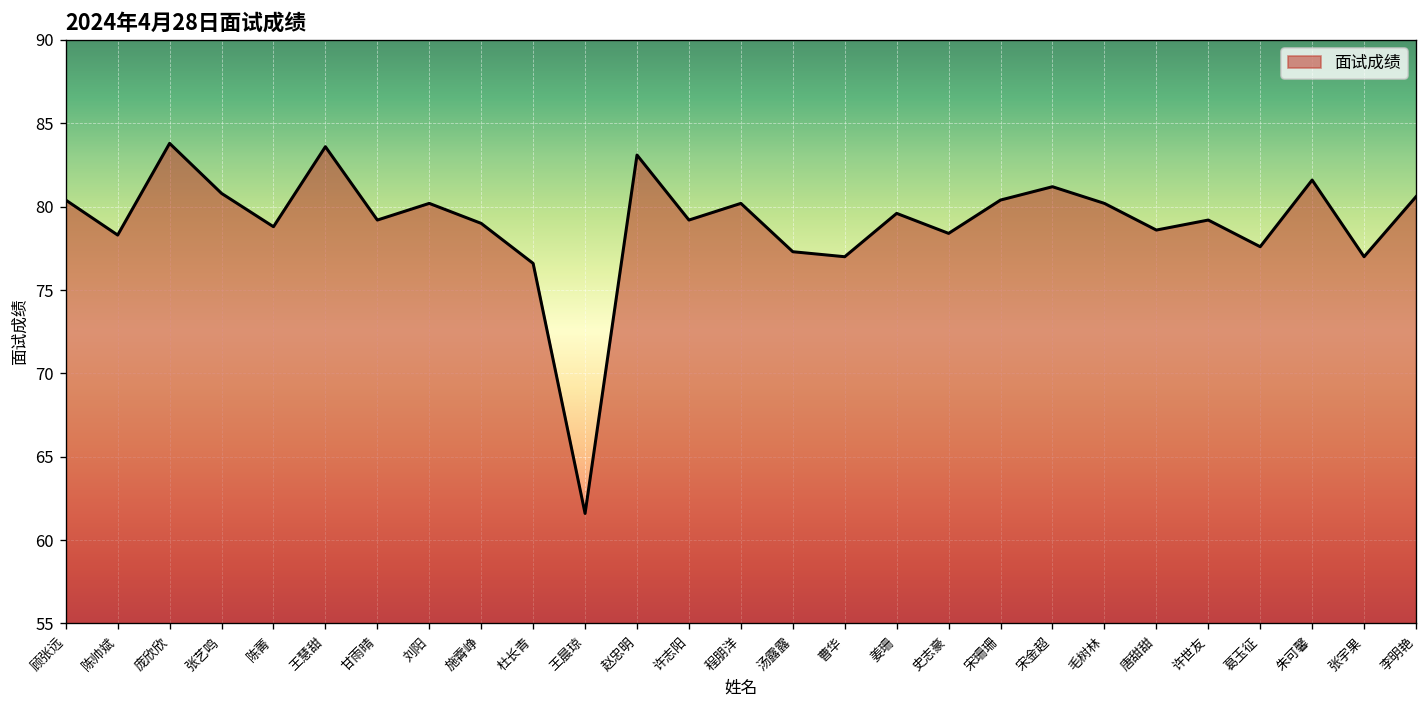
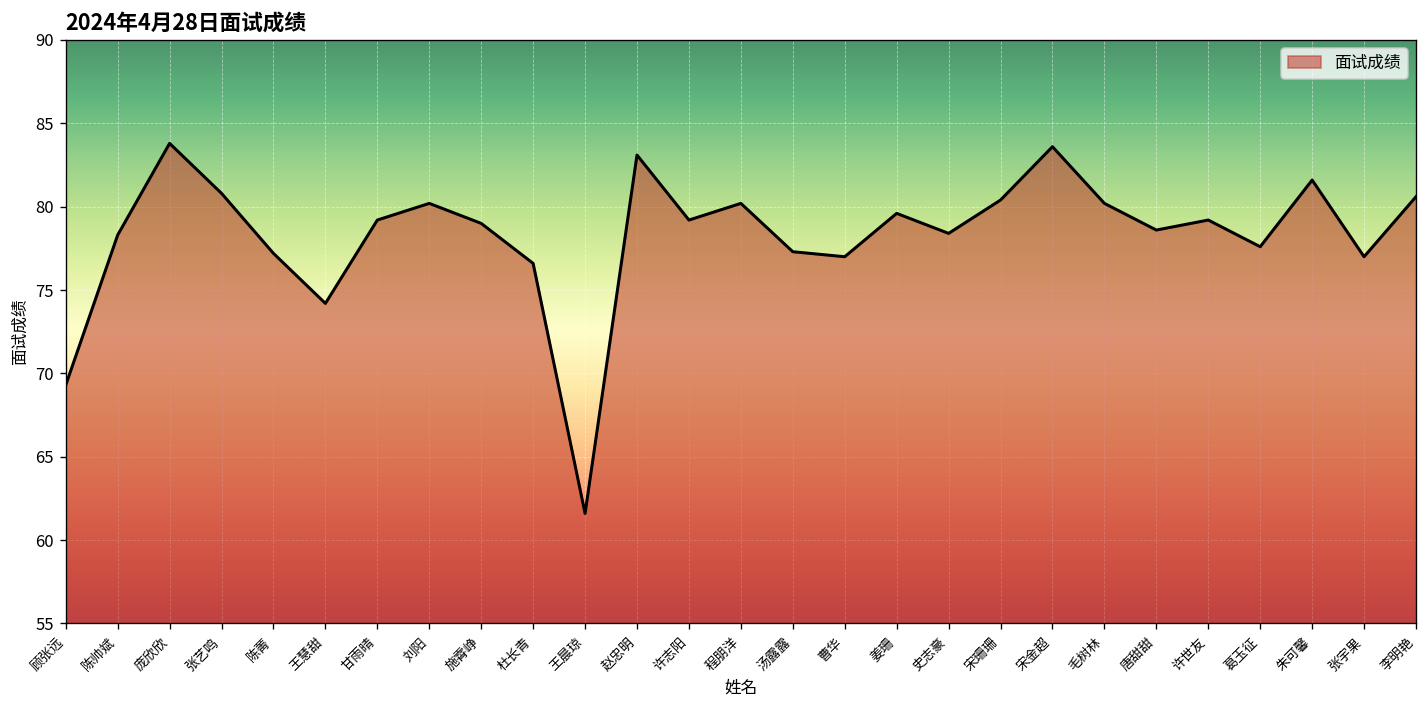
  {
-   "顾张远": 80.4,
+   "顾张远": 69.3,
    "陈帅斌": 78.3,
    "庞欣欣": 83.8,
    "张艺鸣": 80.8,
-   "陈菁": 78.8,
-   "王慧甜": 83.6,
+   "陈菁": 77.2,
+   "王慧甜": 74.2,
    "甘雨晴": 79.2,
    "刘阳": 80.2,
    "施霄峥": 79.0,
    "杜长青": 76.6,
    "王晨琼": 61.6,
    "赵忠明": 83.1,
    "许志阳": 79.2,
    "程朋洋": 80.2,
    "汤露露": 77.3,
    "曹华": 77.0,
    "姜珊": 79.6,
    "史志豪": 78.4,
    "宋珊珊": 80.4,
-   "宋金超": 81.2,
+   "宋金超": 83.6,
    "毛树林": 80.2,
    "唐甜甜": 78.6,
    "许世友": 79.2,
    "葛玉征": 77.6,
    "朱可馨": 81.6,
    "张宇果": 77.0,
    "李明艳": 80.6
  }
